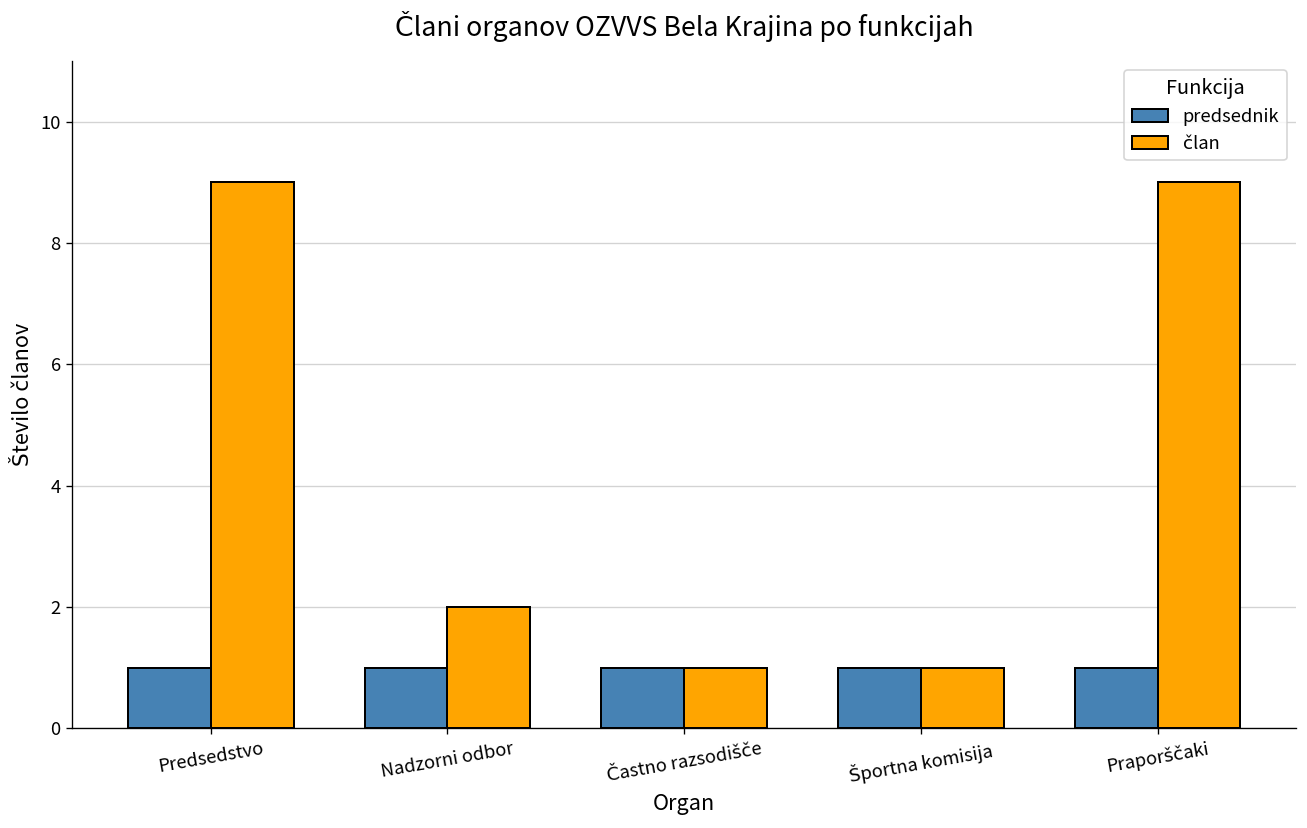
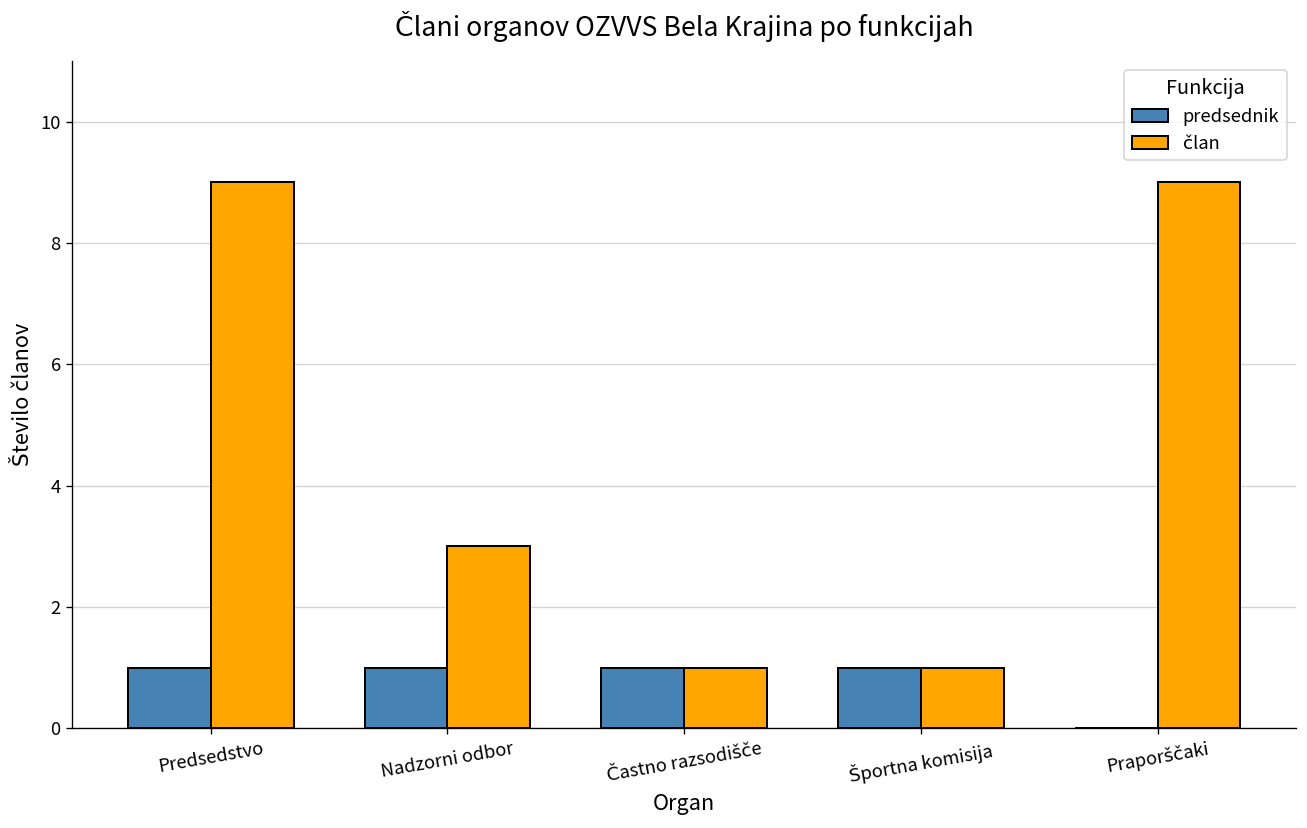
  {
    "predsednik": {
      "Predsedstvo": 1,
      "Nadzorni odbor": 1,
      "Častno razsodišče": 1,
      "Športna komisija": 1,
-     "Praporščaki": 1
+     "Praporščaki": 0
    },
    "član": {
      "Predsedstvo": 9,
-     "Nadzorni odbor": 2,
+     "Nadzorni odbor": 3,
      "Častno razsodišče": 1,
      "Športna komisija": 1,
      "Praporščaki": 9
    }
  }
